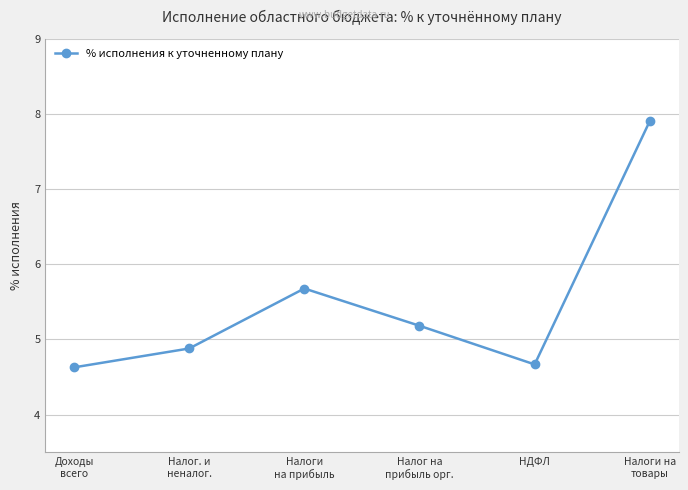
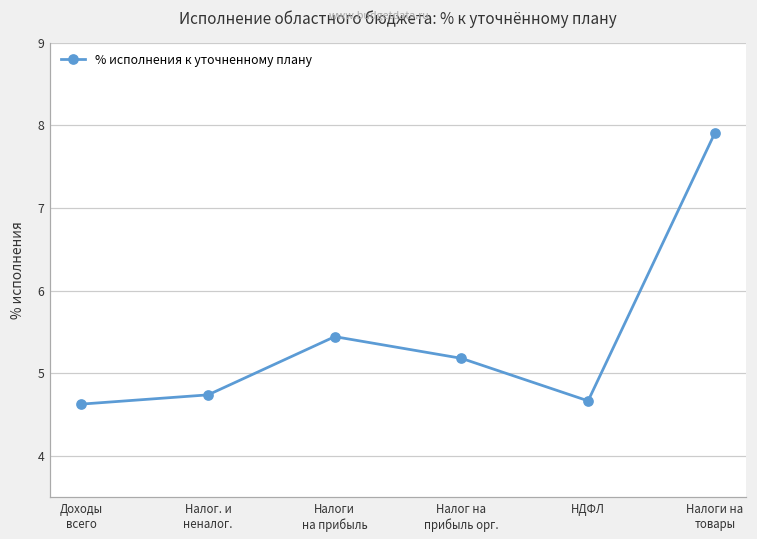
  {
    "Доходы всего": 4.6,
-   "Налог. и неналог.": 4.9,
-   "Налоги на прибыль": 5.7,
+   "Налог. и неналог.": 4.7,
+   "Налоги на прибыль": 5.4,
    "Налог на прибыль орг.": 5.2,
    "НДФЛ": 4.7,
    "Налоги на товары": 7.9
  }
